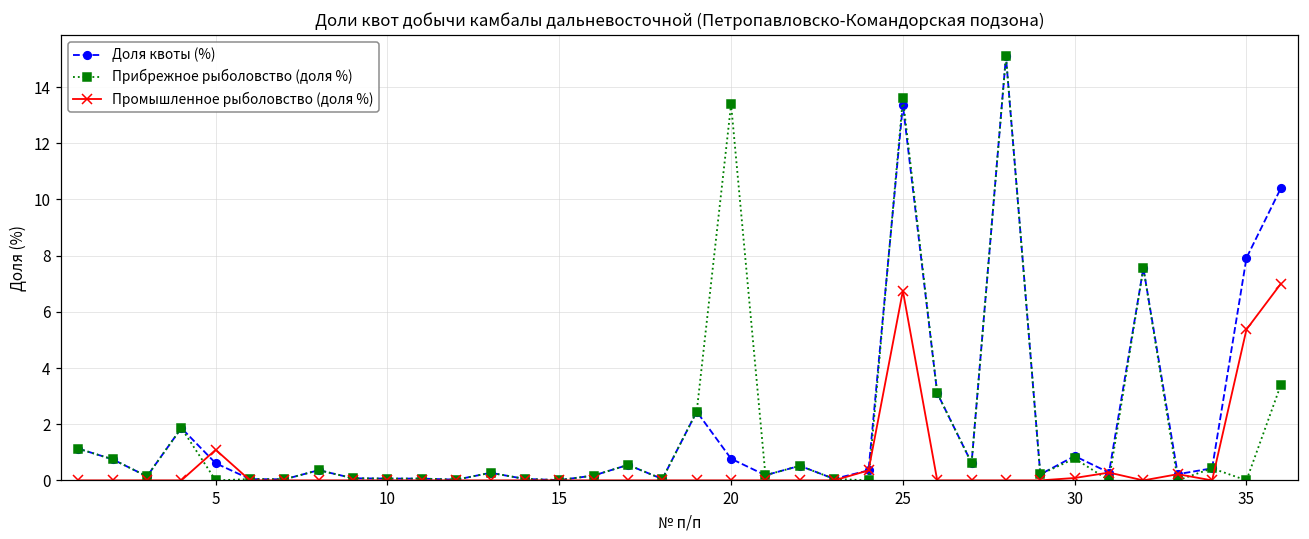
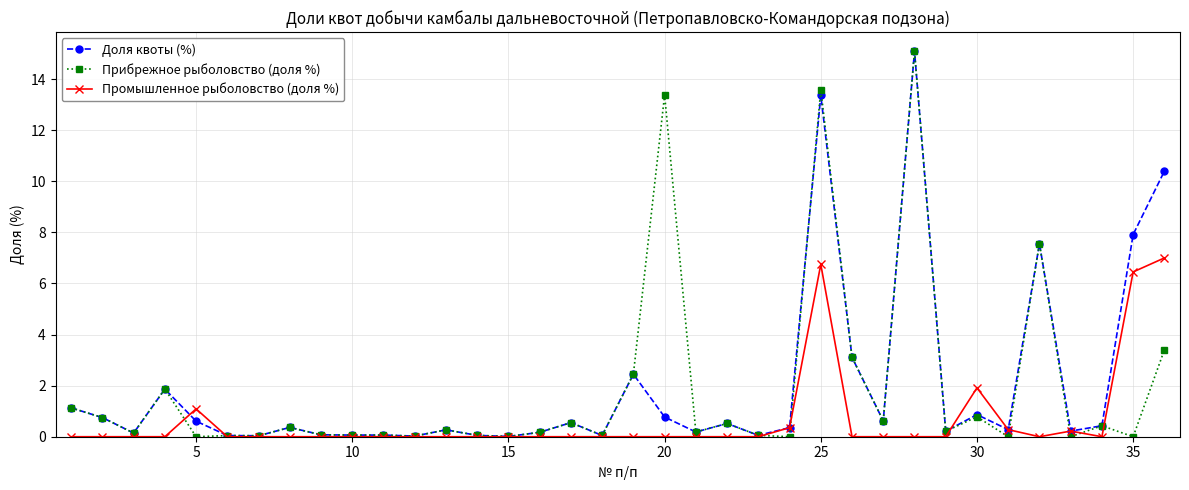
  {
    "Доля квоты (%)": {
      "5": 0.6,
      "20": 0.8,
      "25": 13.4,
      "35": 7.9
    },
    "Прибрежное рыболовство (доля %)": {
      "5": 0.0,
      "20": 13.4,
      "25": 13.6,
      "35": 0.0
    },
    "Промышленное рыболовство (доля %)": {
      "5": 1.1,
      "20": 0.0,
      "25": 6.7,
-     "30": 0.1,
-     "35": 5.4
+     "30": 1.9,
+     "35": 6.5
    }
  }
